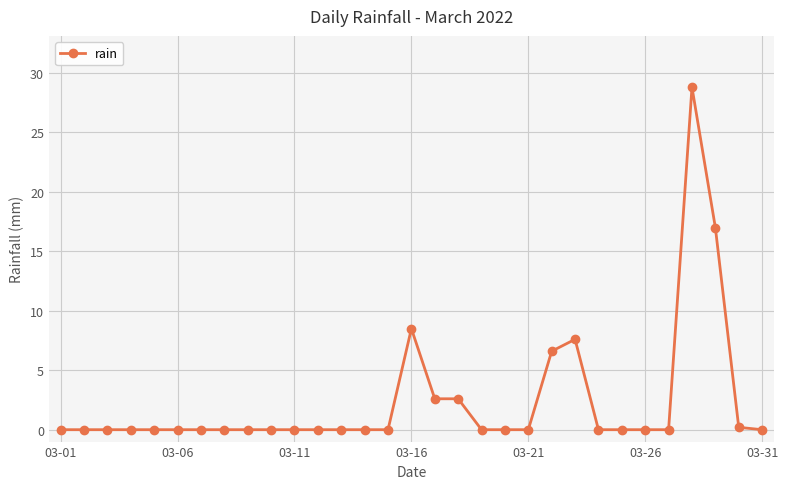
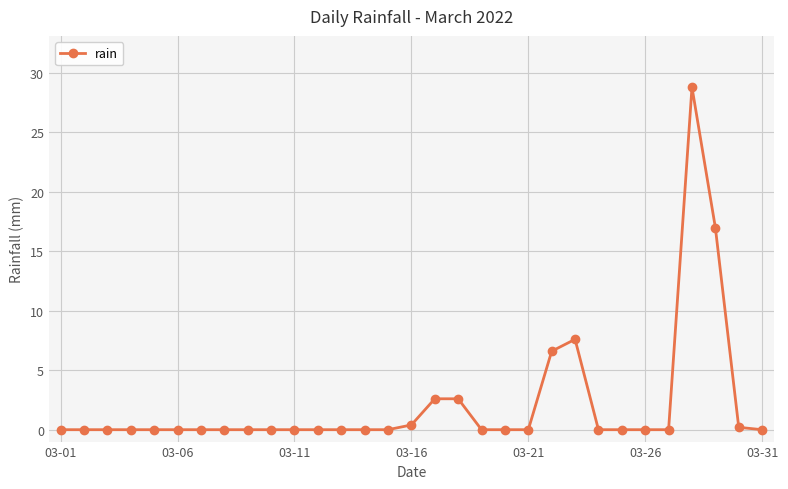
  {
    "03-01": 0.0,
    "03-06": 0.0,
    "03-11": 0.0,
-   "03-16": 8.5,
+   "03-16": 0.4,
    "03-21": 0.0,
    "03-26": 0.0,
    "03-31": 0.0
  }
